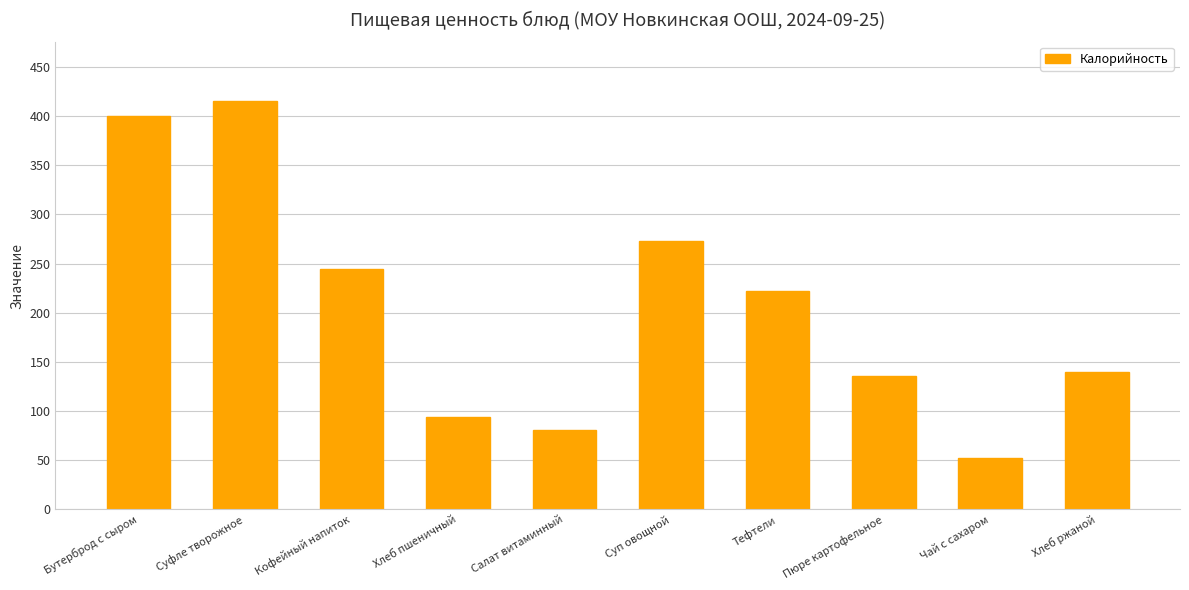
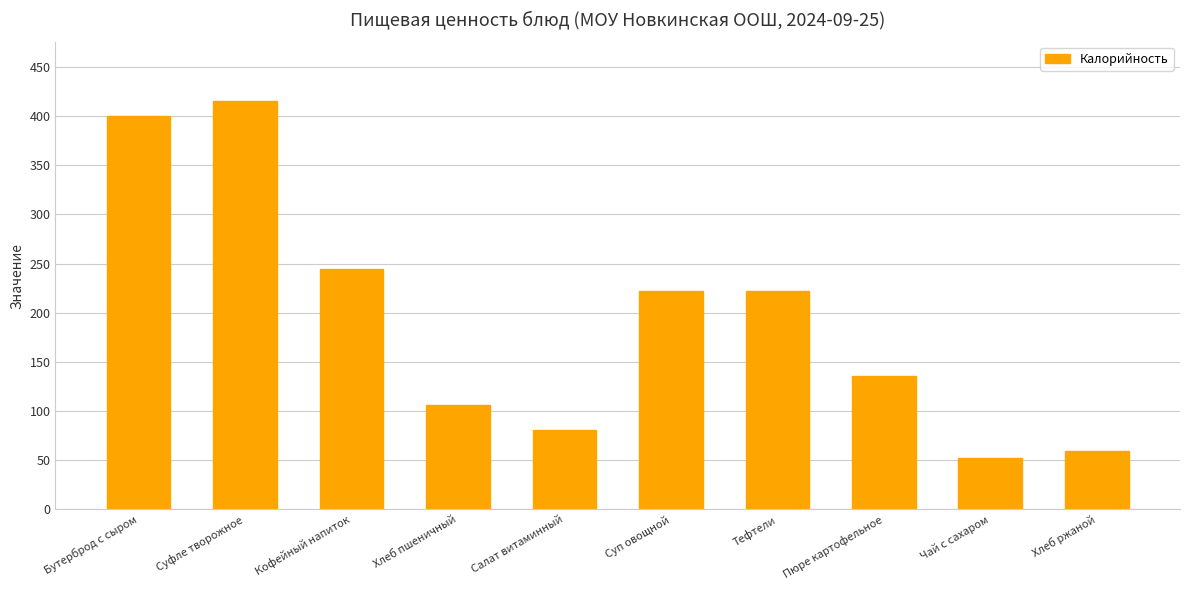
  {
    "Бутерброд с сыром": 400,
    "Суфле творожное": 420,
    "Кофейный напиток": 240,
-   "Хлеб пшеничный": 90,
+   "Хлеб пшеничный": 110,
    "Салат витаминный": 80,
-   "Суп овощной": 270,
+   "Суп овощной": 220,
    "Тефтели": 220,
    "Пюре картофельное": 140,
    "Чай с сахаром": 50,
-   "Хлеб ржаной": 140
+   "Хлеб ржаной": 60
  }
